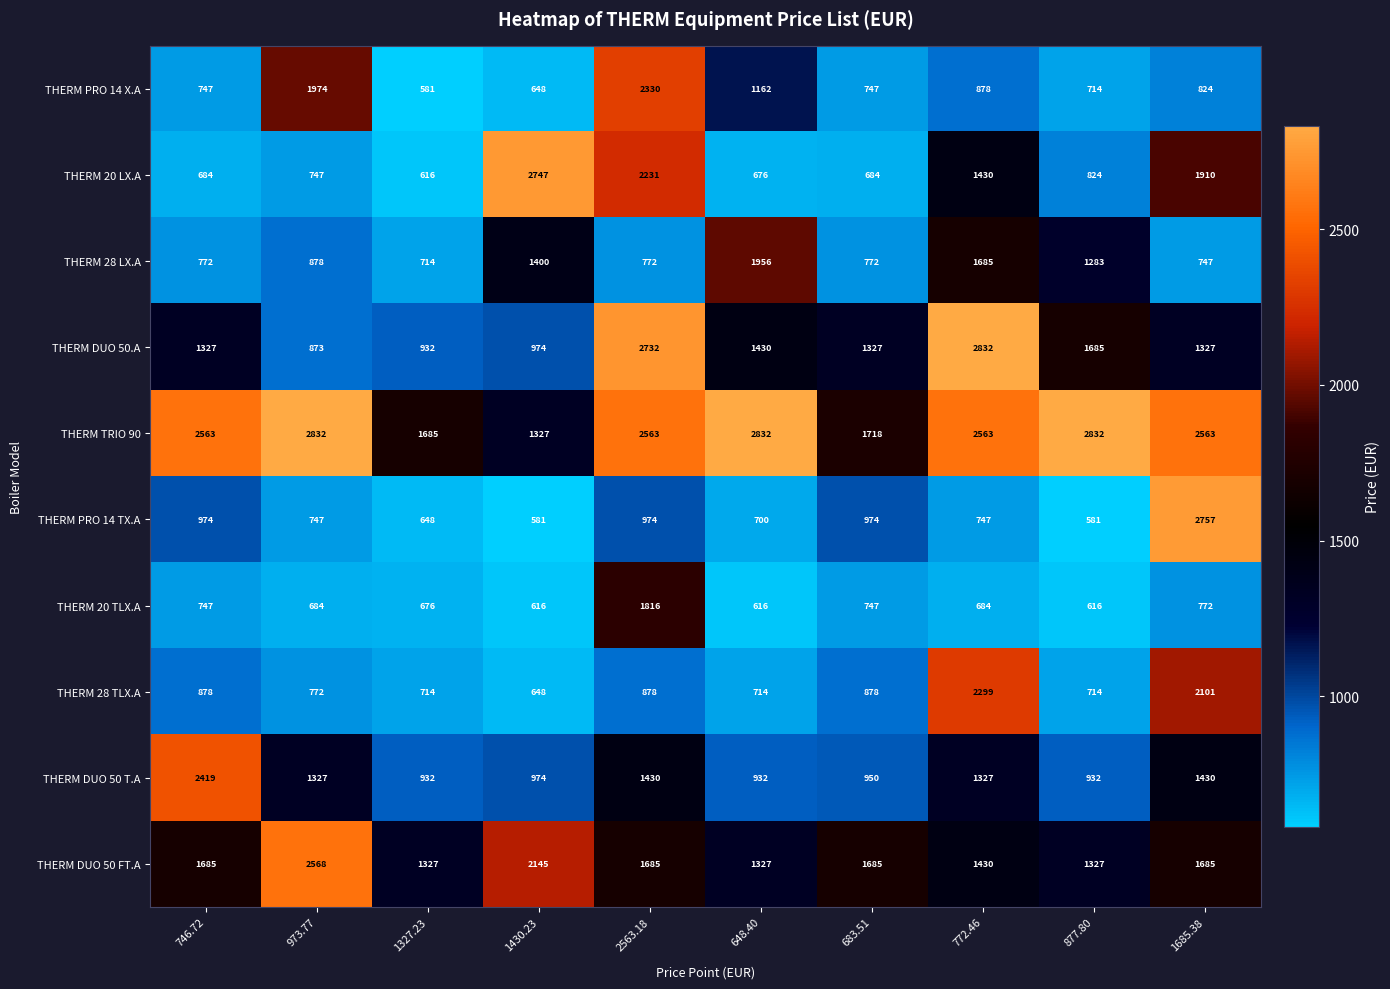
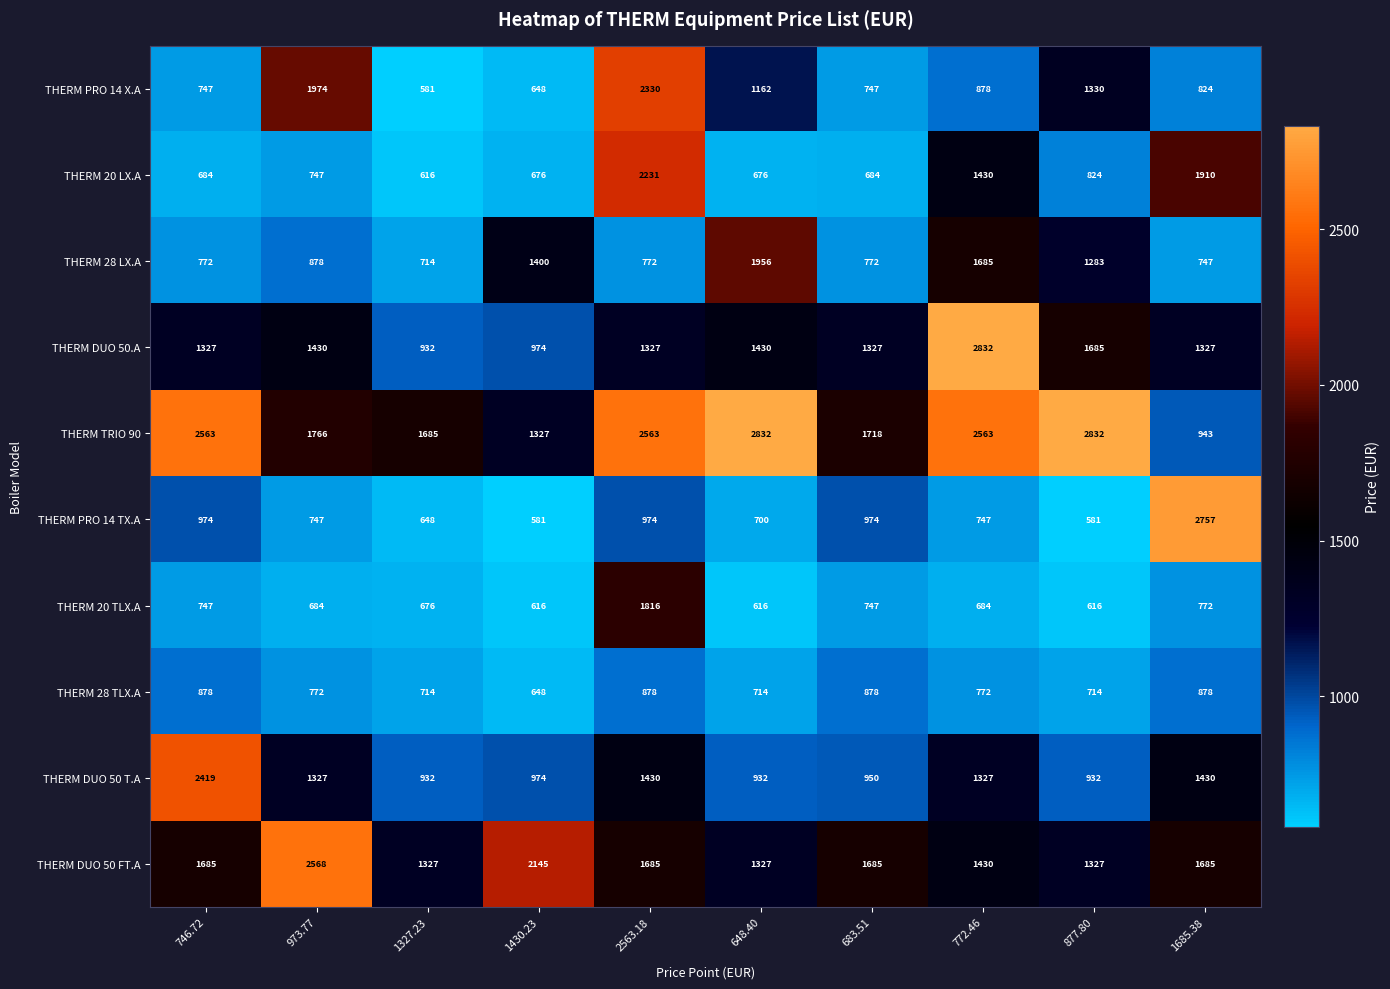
  {
    "THERM PRO 14 X.A": {
      "746.72": 747,
      "973.77": 1974,
      "1327.23": 581,
      "1430.23": 648,
      "2563.18": 2330,
      "648.40": 1162,
      "683.51": 747,
      "772.46": 878,
-     "877.80": 714,
+     "877.80": 1330,
      "1685.38": 824
    },
    "THERM 20 LX.A": {
      "746.72": 684,
      "973.77": 747,
      "1327.23": 616,
-     "1430.23": 2747,
+     "1430.23": 676,
      "2563.18": 2231,
      "648.40": 676,
      "683.51": 684,
      "772.46": 1430,
      "877.80": 824,
      "1685.38": 1910
    },
    "THERM 28 LX.A": {
      "746.72": 772,
      "973.77": 878,
      "1327.23": 714,
      "1430.23": 1400,
      "2563.18": 772,
      "648.40": 1956,
      "683.51": 772,
      "772.46": 1685,
      "877.80": 1283,
      "1685.38": 747
    },
    "THERM DUO 50.A": {
      "746.72": 1327,
-     "973.77": 873,
+     "973.77": 1430,
      "1327.23": 932,
      "1430.23": 974,
-     "2563.18": 2732,
+     "2563.18": 1327,
      "648.40": 1430,
      "683.51": 1327,
      "772.46": 2832,
      "877.80": 1685,
      "1685.38": 1327
    },
    "THERM TRIO 90": {
      "746.72": 2563,
-     "973.77": 2832,
+     "973.77": 1766,
      "1327.23": 1685,
      "1430.23": 1327,
      "2563.18": 2563,
      "648.40": 2832,
      "683.51": 1718,
      "772.46": 2563,
      "877.80": 2832,
-     "1685.38": 2563
+     "1685.38": 943
    },
    "THERM PRO 14 TX.A": {
      "746.72": 974,
      "973.77": 747,
      "1327.23": 648,
      "1430.23": 581,
      "2563.18": 974,
      "648.40": 700,
      "683.51": 974,
      "772.46": 747,
      "877.80": 581,
      "1685.38": 2757
    },
    "THERM 20 TLX.A": {
      "746.72": 747,
      "973.77": 684,
      "1327.23": 676,
      "1430.23": 616,
      "2563.18": 1816,
      "648.40": 616,
      "683.51": 747,
      "772.46": 684,
      "877.80": 616,
      "1685.38": 772
    },
    "THERM 28 TLX.A": {
      "746.72": 878,
      "973.77": 772,
      "1327.23": 714,
      "1430.23": 648,
      "2563.18": 878,
      "648.40": 714,
      "683.51": 878,
-     "772.46": 2299,
+     "772.46": 772,
      "877.80": 714,
-     "1685.38": 2101
+     "1685.38": 878
    },
    "THERM DUO 50 T.A": {
      "746.72": 2419,
      "973.77": 1327,
      "1327.23": 932,
      "1430.23": 974,
      "2563.18": 1430,
      "648.40": 932,
      "683.51": 950,
      "772.46": 1327,
      "877.80": 932,
      "1685.38": 1430
    },
    "THERM DUO 50 FT.A": {
      "746.72": 1685,
      "973.77": 2568,
      "1327.23": 1327,
      "1430.23": 2145,
      "2563.18": 1685,
      "648.40": 1327,
      "683.51": 1685,
      "772.46": 1430,
      "877.80": 1327,
      "1685.38": 1685
    }
  }
